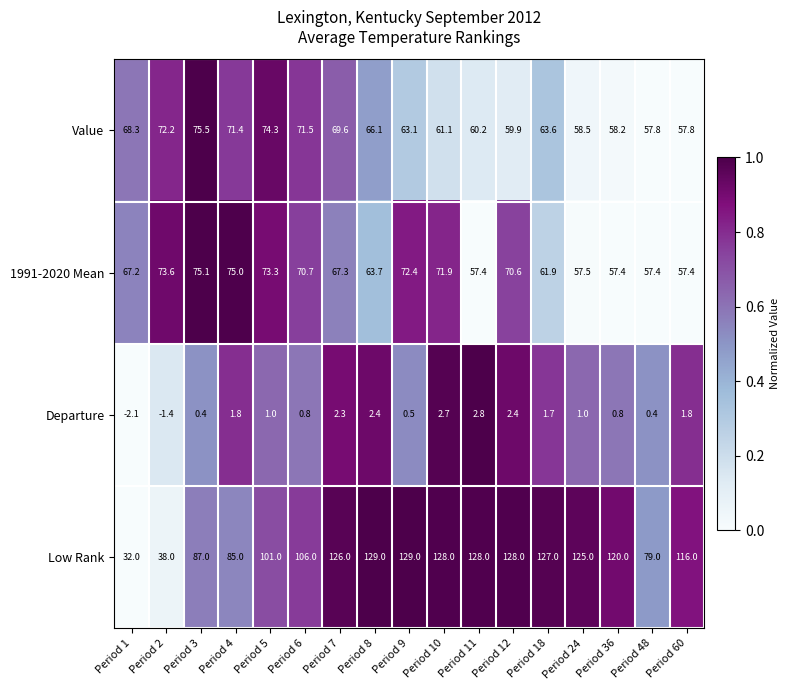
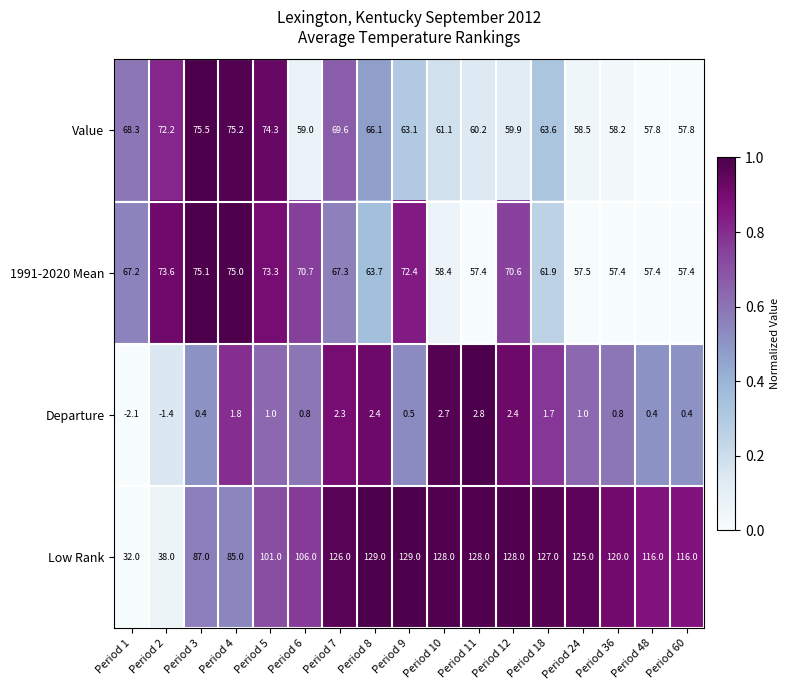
  {
    "Value": {
      "Period 1": 68.3,
      "Period 2": 72.2,
      "Period 3": 75.5,
-     "Period 4": 71.4,
+     "Period 4": 75.2,
      "Period 5": 74.3,
-     "Period 6": 71.5,
+     "Period 6": 59.0,
      "Period 7": 69.6,
      "Period 8": 66.1,
      "Period 9": 63.1,
      "Period 10": 61.1,
      "Period 11": 60.2,
      "Period 12": 59.9,
      "Period 18": 63.6,
      "Period 24": 58.5,
      "Period 36": 58.2,
      "Period 48": 57.8,
      "Period 60": 57.8
    },
    "1991-2020 Mean": {
      "Period 1": 67.2,
      "Period 2": 73.6,
      "Period 3": 75.1,
      "Period 4": 75.0,
      "Period 5": 73.3,
      "Period 6": 70.7,
      "Period 7": 67.3,
      "Period 8": 63.7,
      "Period 9": 72.4,
-     "Period 10": 71.9,
+     "Period 10": 58.4,
      "Period 11": 57.4,
      "Period 12": 70.6,
      "Period 18": 61.9,
      "Period 24": 57.5,
      "Period 36": 57.4,
      "Period 48": 57.4,
      "Period 60": 57.4
    },
    "Departure": {
      "Period 1": -2.1,
      "Period 2": -1.4,
      "Period 3": 0.4,
      "Period 4": 1.8,
      "Period 5": 1.0,
      "Period 6": 0.8,
      "Period 7": 2.3,
      "Period 8": 2.4,
      "Period 9": 0.5,
      "Period 10": 2.7,
      "Period 11": 2.8,
      "Period 12": 2.4,
      "Period 18": 1.7,
      "Period 24": 1.0,
      "Period 36": 0.8,
      "Period 48": 0.4,
-     "Period 60": 1.8
+     "Period 60": 0.4
    },
    "Low Rank": {
      "Period 1": 32.0,
      "Period 2": 38.0,
      "Period 3": 87.0,
      "Period 4": 85.0,
      "Period 5": 101.0,
      "Period 6": 106.0,
      "Period 7": 126.0,
      "Period 8": 129.0,
      "Period 9": 129.0,
      "Period 10": 128.0,
      "Period 11": 128.0,
      "Period 12": 128.0,
      "Period 18": 127.0,
      "Period 24": 125.0,
      "Period 36": 120.0,
-     "Period 48": 79.0,
+     "Period 48": 116.0,
      "Period 60": 116.0
    }
  }
